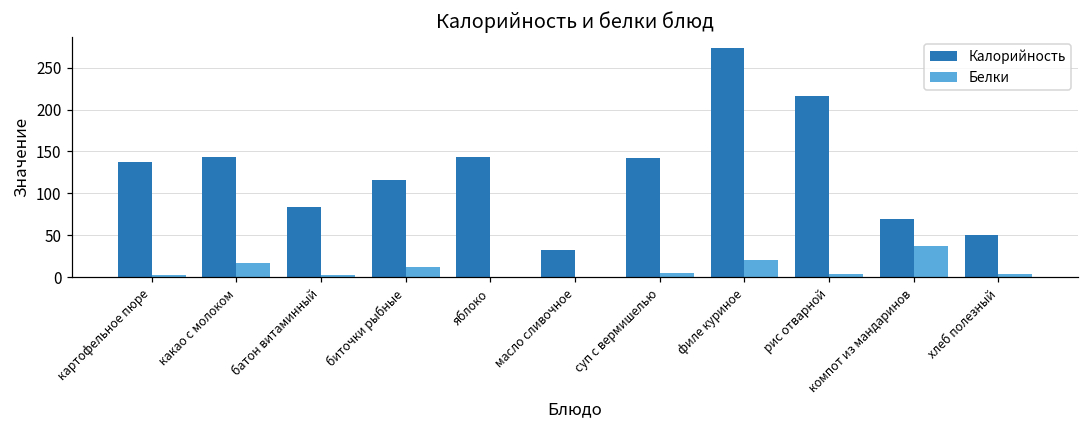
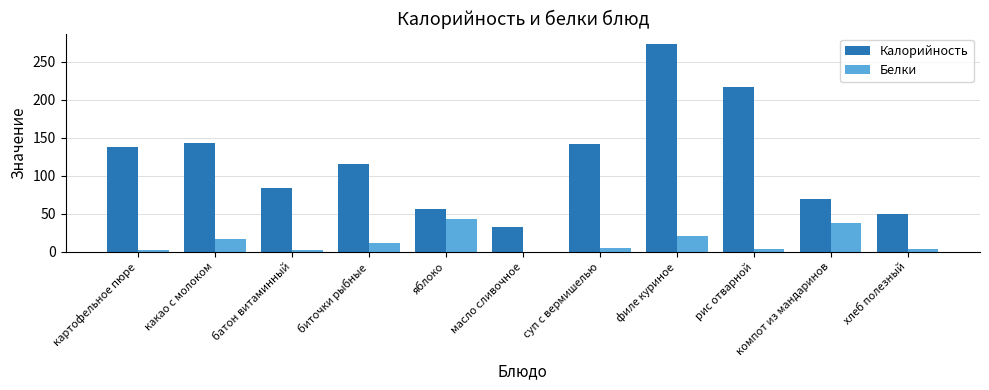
  {
    "Калорийность": {
      "картофельное пюре": 140,
      "какао с молоком": 140,
      "батон витаминный": 80,
      "биточки рыбные": 120,
-     "яблоко": 140,
+     "яблоко": 60,
      "масло сливочное": 30,
      "суп с вермишелью": 140,
      "филе куриное": 270,
      "рис отварной": 220,
      "компот из мандаринов": 70,
      "хлеб полезный": 50
    },
    "Белки": {
      "какао с молоком": 20,
      "биточки рыбные": 10,
-     "яблоко": 0,
+     "яблоко": 40,
      "суп с вермишелью": 10,
      "филе куриное": 20,
      "рис отварной": 0,
      "компот из мандаринов": 40,
      "хлеб полезный": 0
    }
  }
